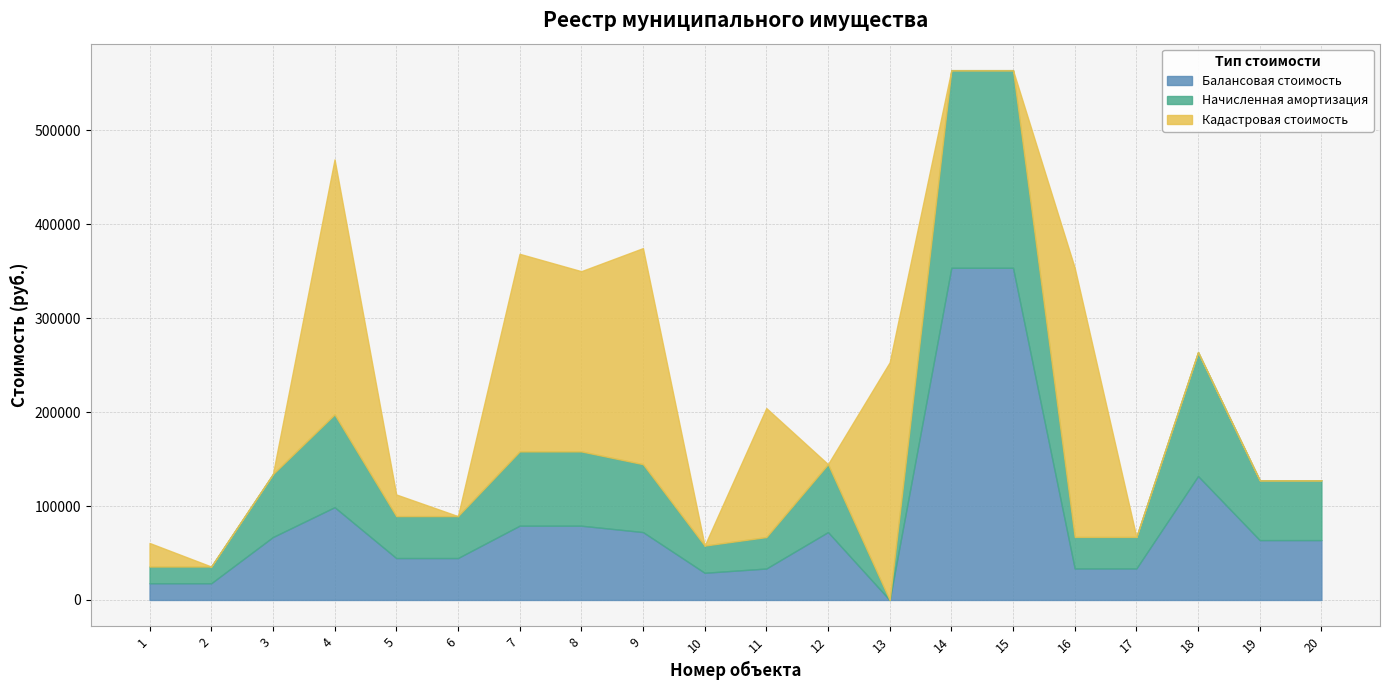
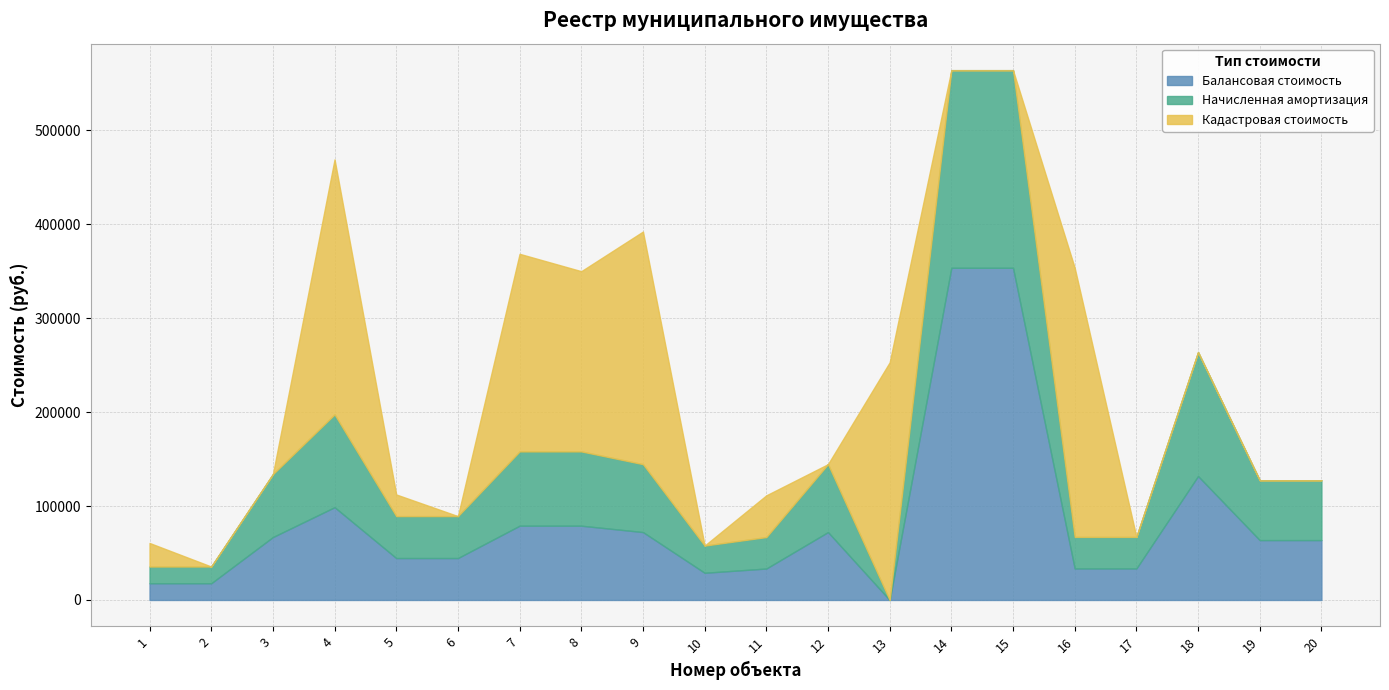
  {
    "Кадастровая стоимость": {
      "1": 30000,
      "4": 270000,
      "5": 20000,
      "7": 210000,
      "8": 190000,
-     "9": 230000,
-     "11": 140000,
+     "9": 250000,
+     "11": 40000,
      "13": 250000,
      "16": 290000
    }
  }
